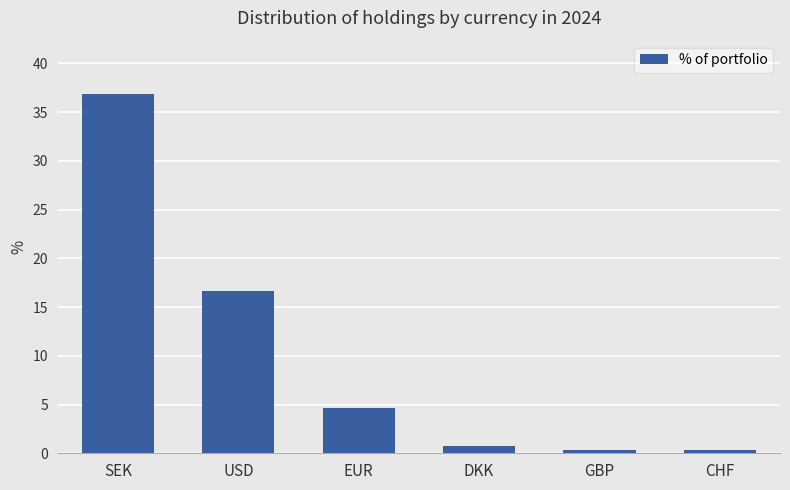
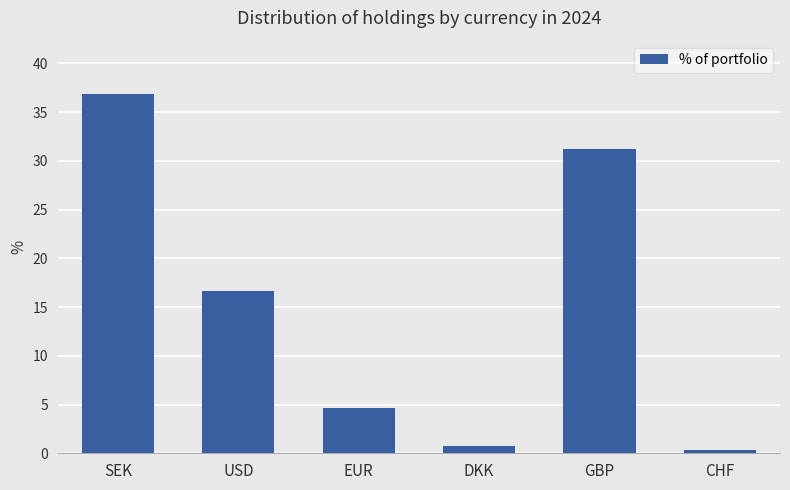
  {
    "SEK": 37,
    "USD": 17,
    "EUR": 5,
    "DKK": 1,
-   "GBP": 0,
+   "GBP": 31,
    "CHF": 0
  }
